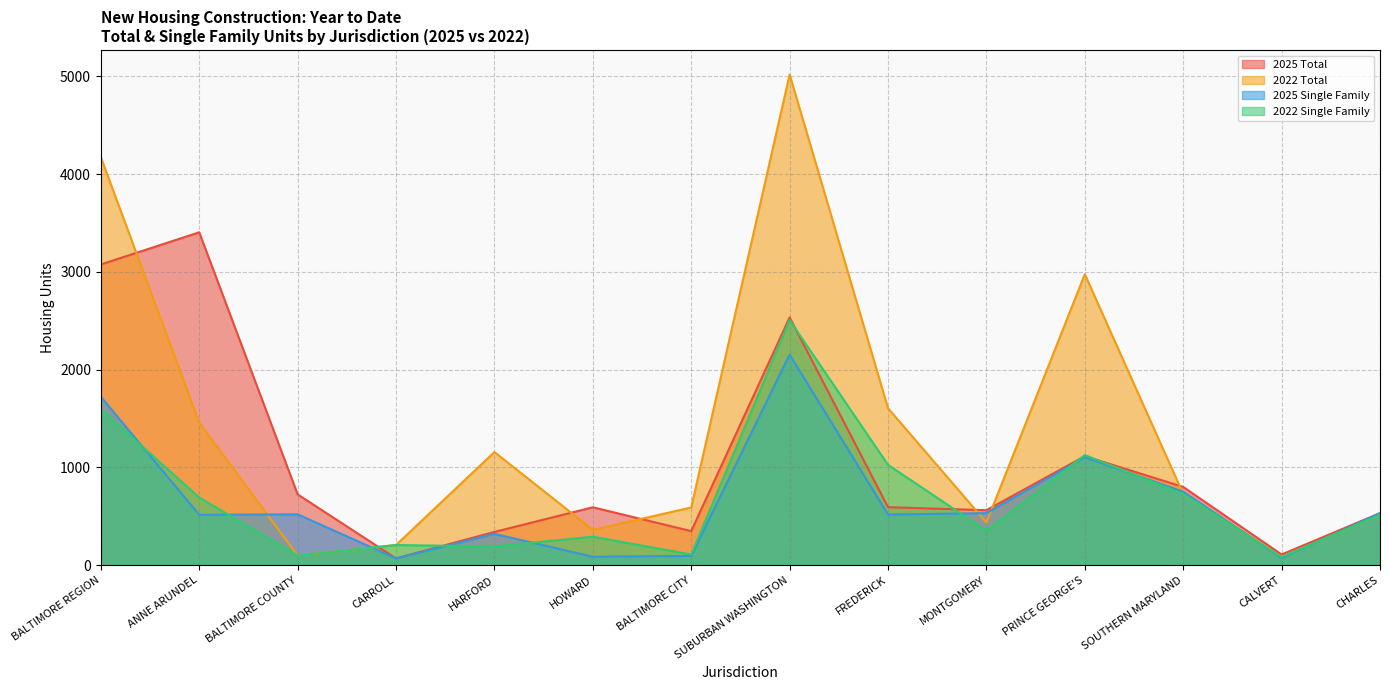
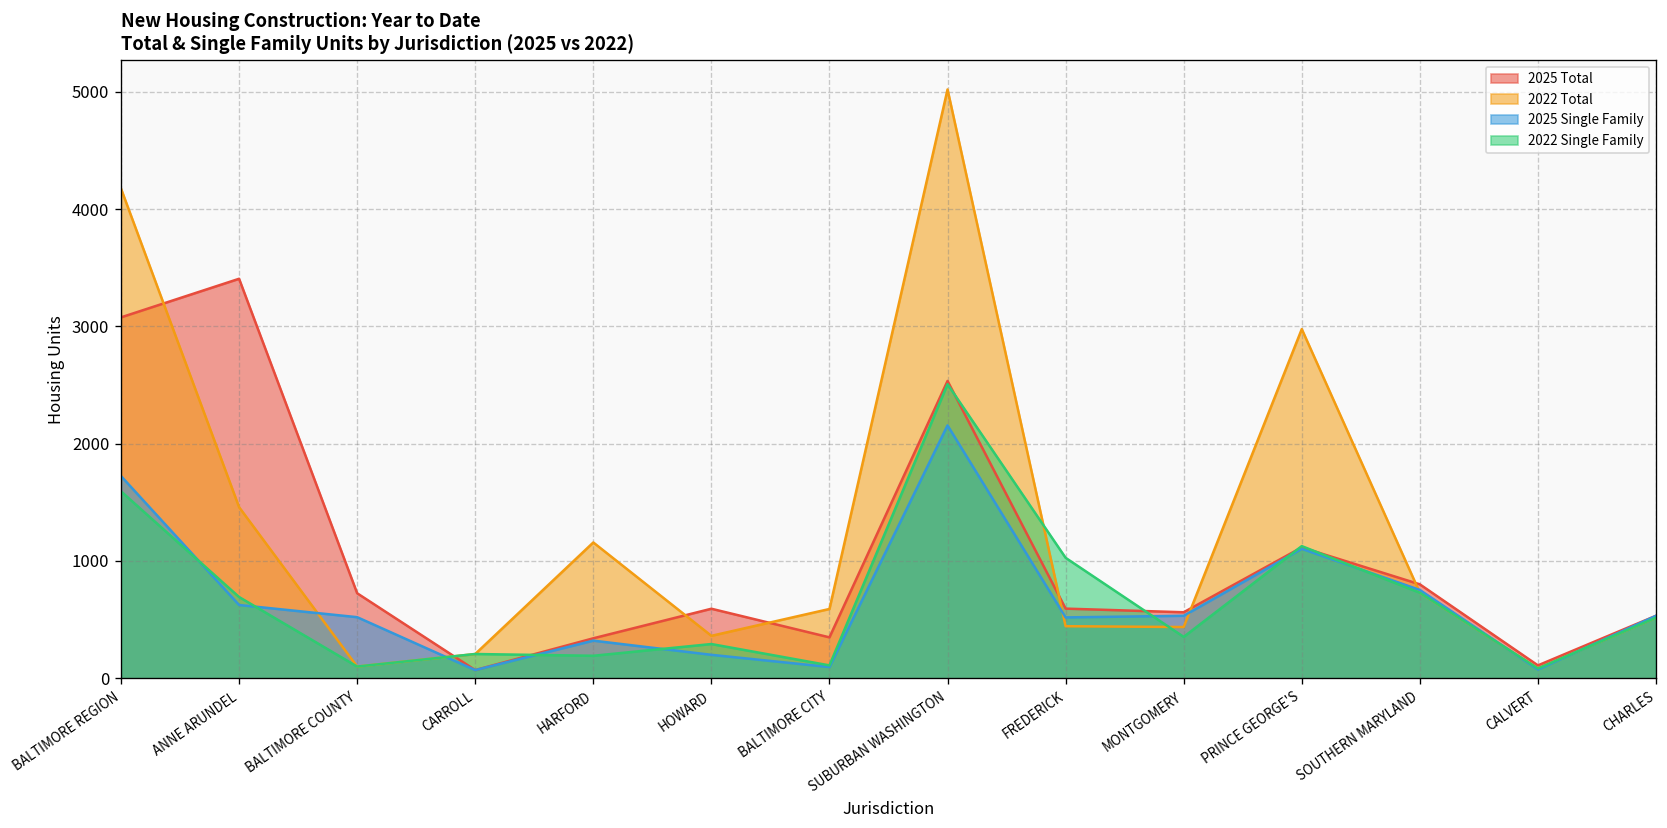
  {
    "2025 Total": {
      "BALTIMORE REGION": 3100,
      "ANNE ARUNDEL": 3400,
      "BALTIMORE COUNTY": 700,
      "HOWARD": 600,
      "BALTIMORE CITY": 300,
      "SUBURBAN WASHINGTON": 2500,
      "FREDERICK": 600,
      "MONTGOMERY": 600,
      "SOUTHERN MARYLAND": 800
    },
    "2022 Total": {
      "BALTIMORE REGION": 4200,
      "ANNE ARUNDEL": 1500,
      "HARFORD": 1200,
      "HOWARD": 400,
      "BALTIMORE CITY": 600,
      "SUBURBAN WASHINGTON": 5000,
-     "FREDERICK": 1600,
+     "FREDERICK": 400,
      "MONTGOMERY": 400,
      "PRINCE GEORGE'S": 3000
    },
    "2025 Single Family": {
      "BALTIMORE REGION": 1700,
-     "ANNE ARUNDEL": 500,
+     "ANNE ARUNDEL": 600,
      "BALTIMORE COUNTY": 500,
-     "HOWARD": 100,
+     "HOWARD": 200,
      "SUBURBAN WASHINGTON": 2200,
      "FREDERICK": 500,
      "MONTGOMERY": 500
    },
    "2022 Single Family": {
      "BALTIMORE REGION": 1600,
      "ANNE ARUNDEL": 700,
      "HARFORD": 200,
      "HOWARD": 300,
      "SUBURBAN WASHINGTON": 2500,
      "FREDERICK": 1000,
      "MONTGOMERY": 400
    }
  }
